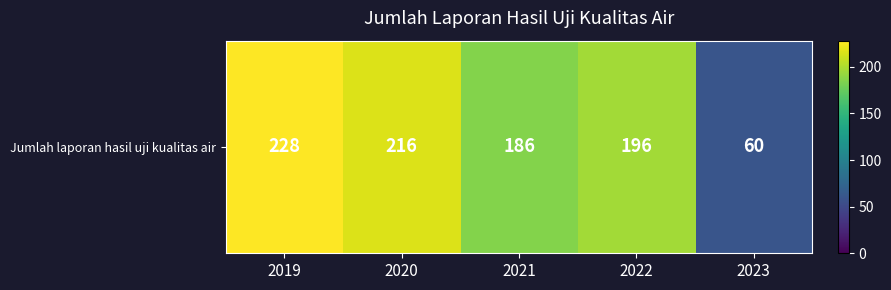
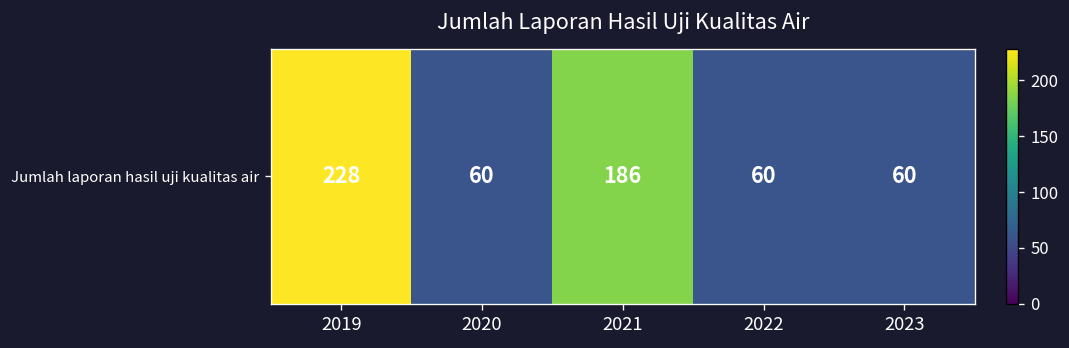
  {
    "Jumlah laporan hasil uji kualitas air": {
      "2019": 228,
-     "2020": 216,
+     "2020": 60,
      "2021": 186,
-     "2022": 196,
+     "2022": 60,
      "2023": 60
    }
  }
